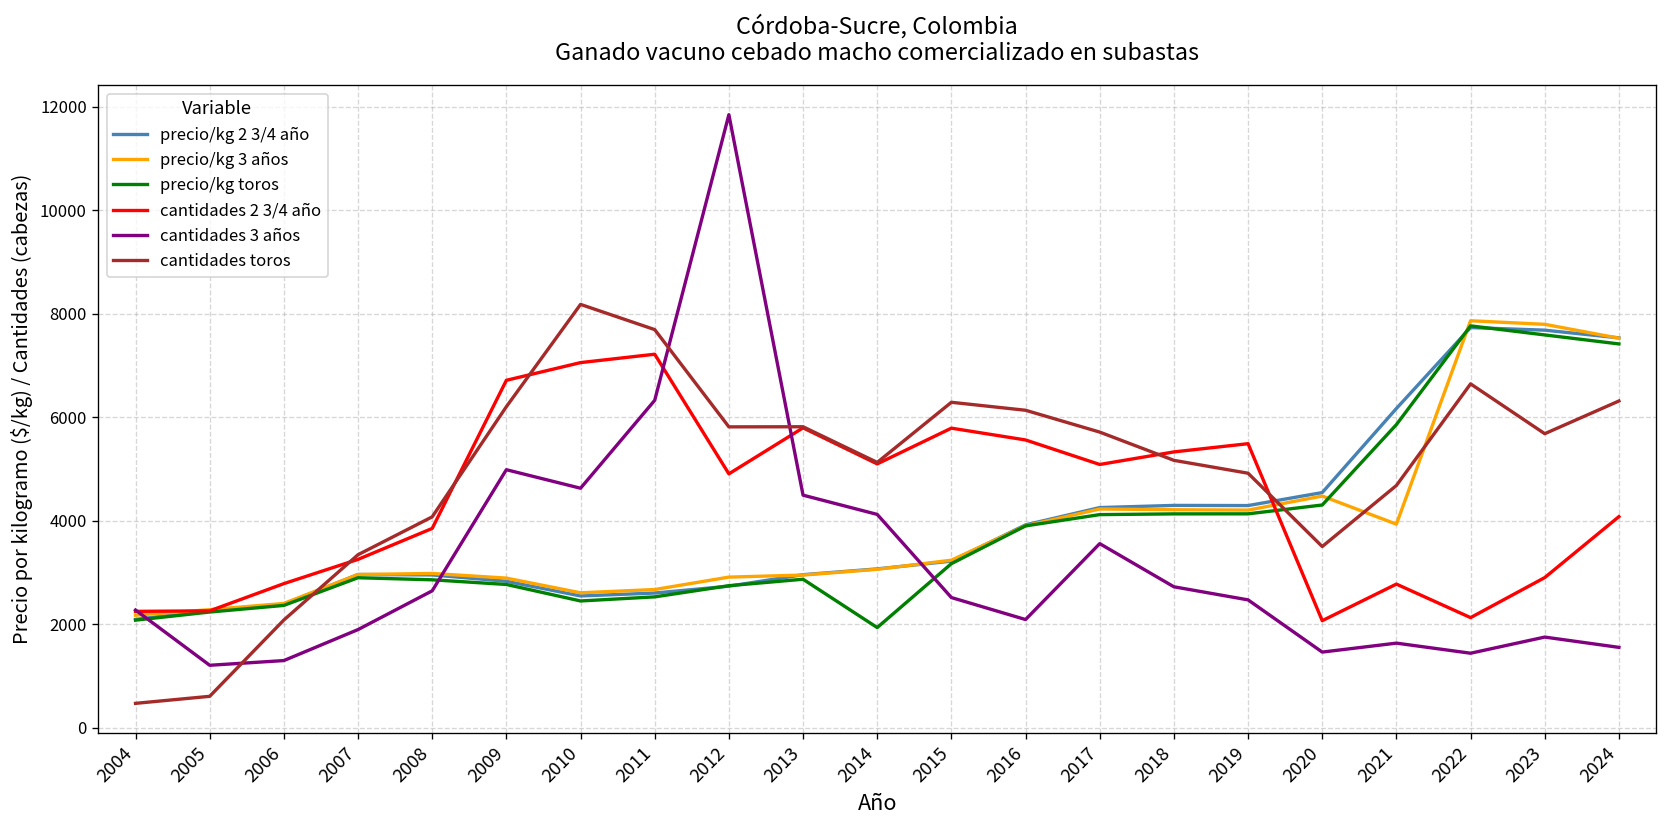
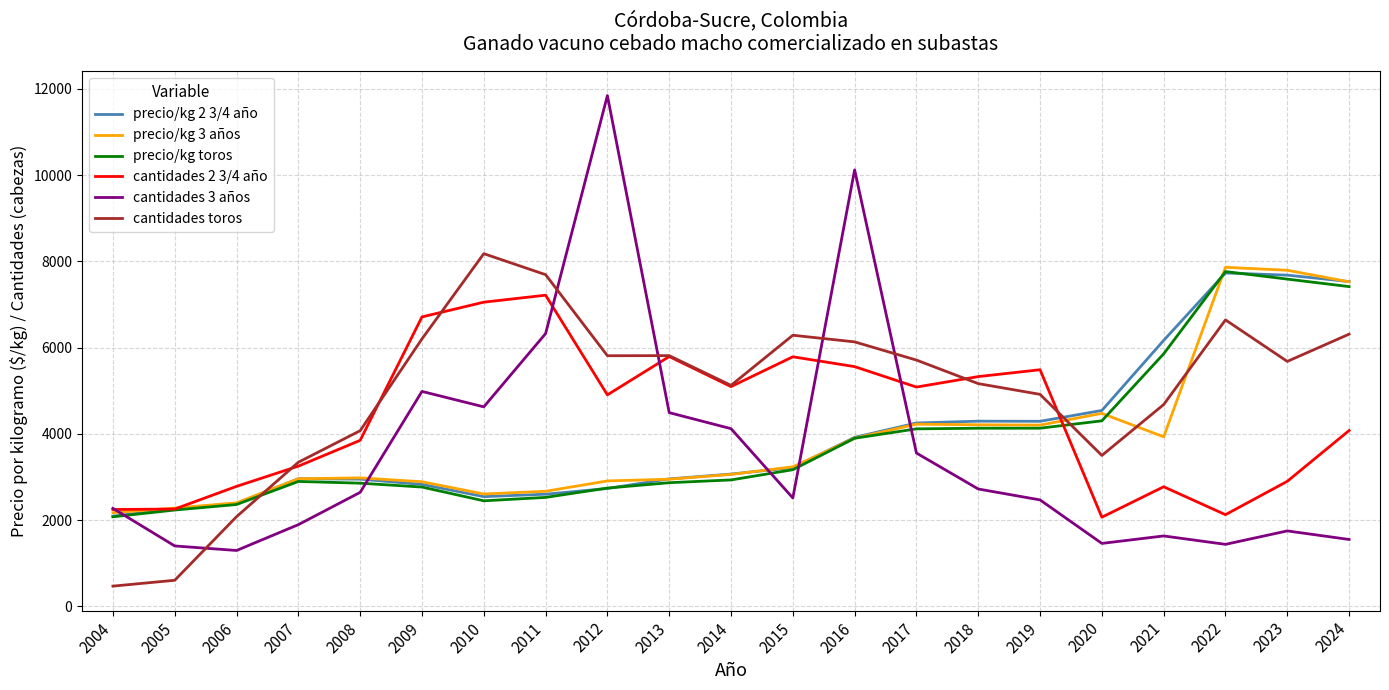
  {
    "precio/kg 2 3/4 año": {
      "2009": 2800,
      "2010": 2500,
      "2011": 2600,
      "2018": 4300,
      "2019": 4300,
      "2020": 4500,
      "2021": 6200,
      "2023": 7700
    },
    "precio/kg 3 años": {
      "2004": 2200,
      "2009": 2900,
      "2010": 2600,
      "2011": 2700,
      "2012": 2900,
      "2018": 4200,
      "2019": 4200,
      "2020": 4500,
      "2021": 3900,
      "2022": 7900,
      "2023": 7800
    },
    "precio/kg toros": {
      "2007": 2900,
      "2008": 2900,
      "2009": 2800,
      "2010": 2400,
      "2011": 2500,
      "2013": 2900,
-     "2014": 1900,
+     "2014": 2900,
      "2017": 4100,
      "2018": 4100,
      "2019": 4100,
      "2020": 4300,
      "2021": 5900,
      "2023": 7600,
      "2024": 7400
    },
    "cantidades 2 3/4 año": {
      "2006": 2800,
      "2007": 3300,
      "2008": 3800,
      "2009": 6700,
      "2010": 7100,
      "2011": 7200,
      "2012": 4900,
      "2015": 5800,
      "2016": 5600,
      "2017": 5100,
      "2018": 5300,
      "2019": 5500,
      "2020": 2100,
      "2021": 2800,
      "2022": 2100,
      "2023": 2900,
      "2024": 4100
    },
    "cantidades 3 años": {
-     "2005": 1200,
+     "2005": 1400,
      "2006": 1300,
      "2007": 1900,
      "2008": 2600,
      "2009": 5000,
      "2010": 4600,
      "2011": 6300,
      "2012": 11800,
      "2013": 4500,
      "2014": 4100,
      "2015": 2500,
-     "2016": 2100,
+     "2016": 10100,
      "2017": 3600,
      "2018": 2700,
      "2019": 2500,
      "2020": 1500,
      "2021": 1600,
      "2022": 1400,
      "2023": 1700,
      "2024": 1500
    },
    "cantidades toros": {
      "2004": 500,
      "2005": 600,
      "2006": 2100,
      "2007": 3300,
      "2008": 4100,
      "2009": 6200,
      "2010": 8200,
      "2011": 7700,
      "2012": 5800,
      "2015": 6300,
      "2016": 6100,
      "2017": 5700,
      "2018": 5200,
      "2019": 4900,
      "2020": 3500,
      "2021": 4700,
      "2022": 6600,
      "2023": 5700,
      "2024": 6300
    }
  }
